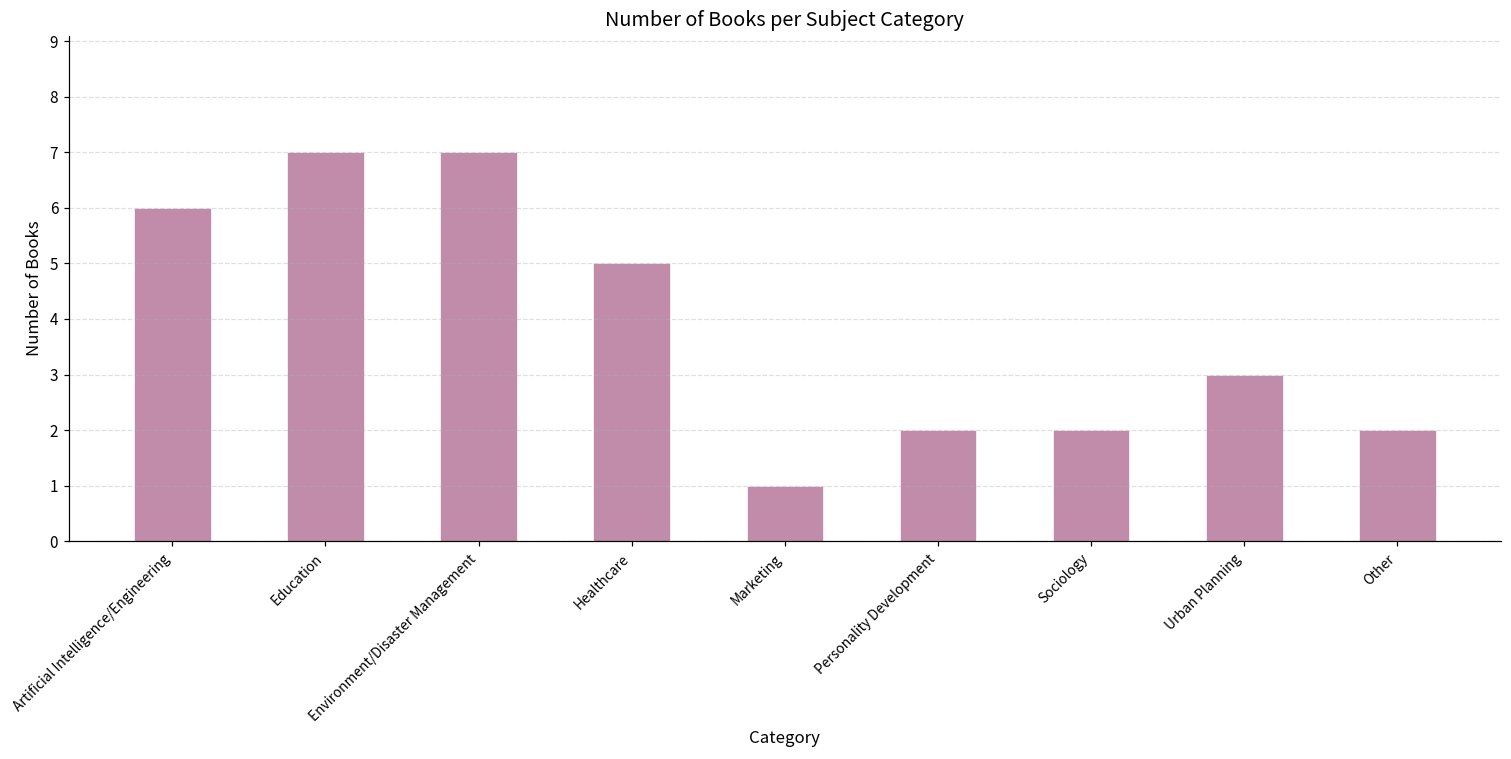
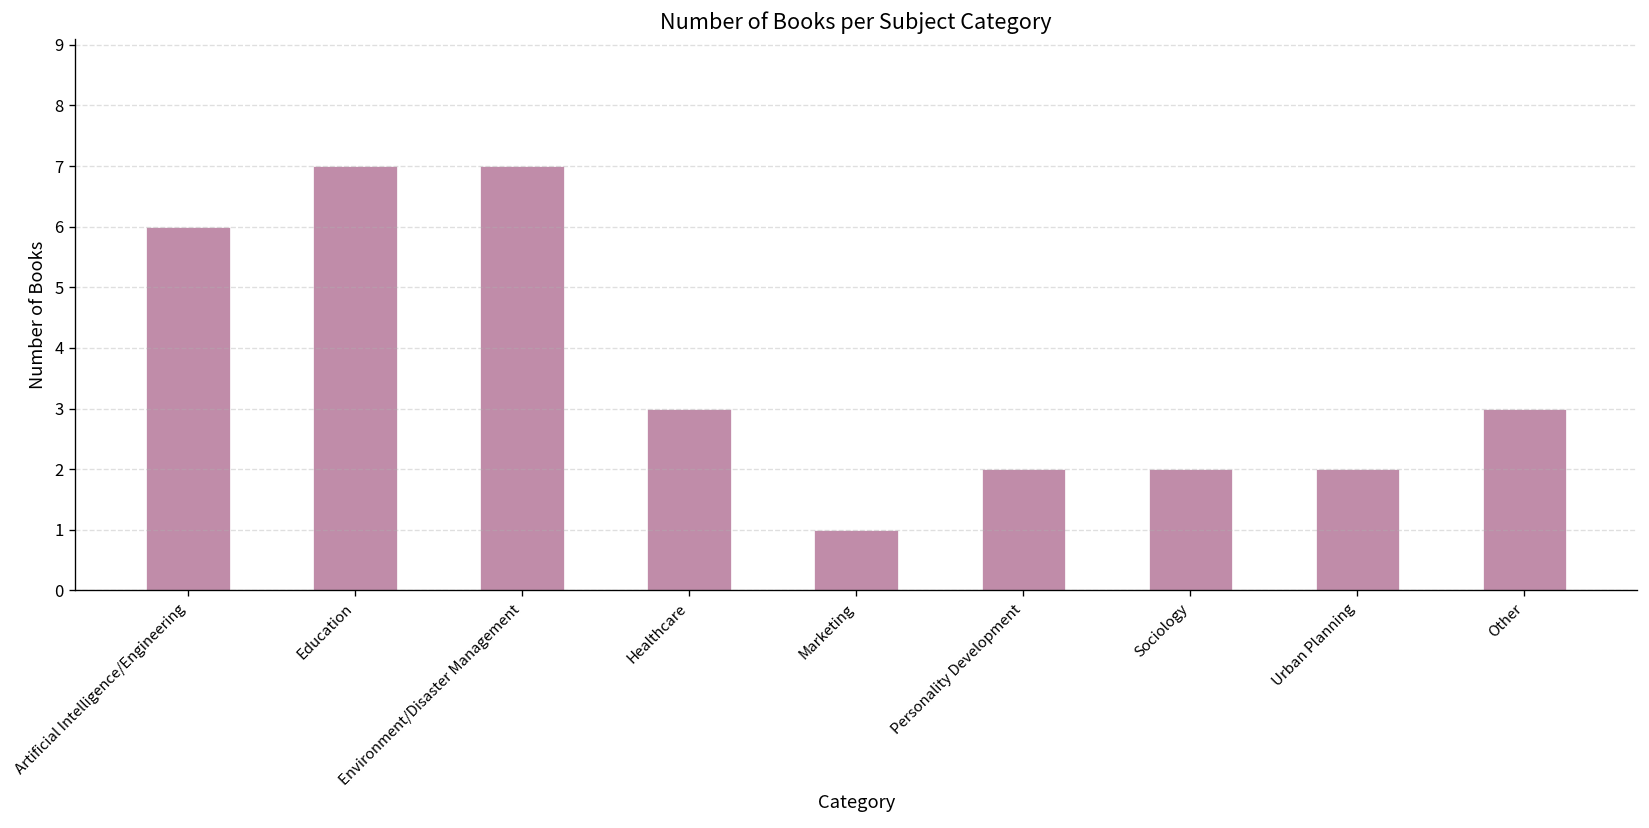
  {
    "Artificial Intelligence/Engineering": 6,
    "Education": 7,
    "Environment/Disaster Management": 7,
-   "Healthcare": 5,
+   "Healthcare": 3,
    "Marketing": 1,
    "Personality Development": 2,
    "Sociology": 2,
-   "Urban Planning": 3,
-   "Other": 2
+   "Urban Planning": 2,
+   "Other": 3
  }
